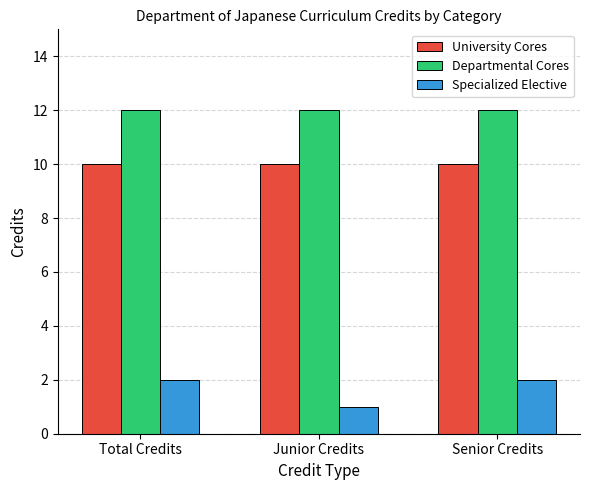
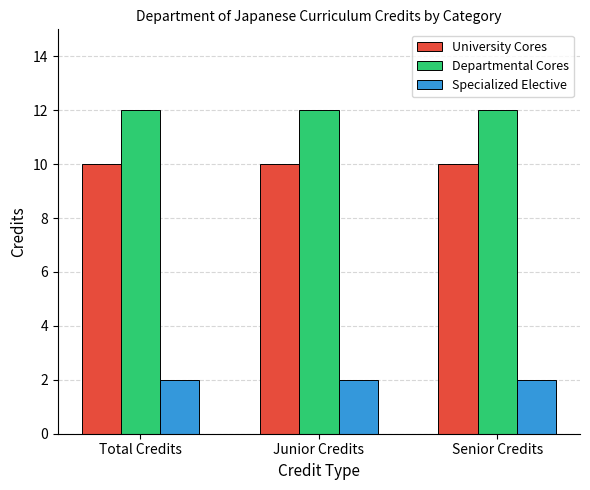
  {
    "University Cores": {
      "Total Credits": 10,
      "Junior Credits": 10,
      "Senior Credits": 10
    },
    "Departmental Cores": {
      "Total Credits": 12,
      "Junior Credits": 12,
      "Senior Credits": 12
    },
    "Specialized Elective": {
      "Total Credits": 2,
-     "Junior Credits": 1,
+     "Junior Credits": 2,
      "Senior Credits": 2
    }
  }
